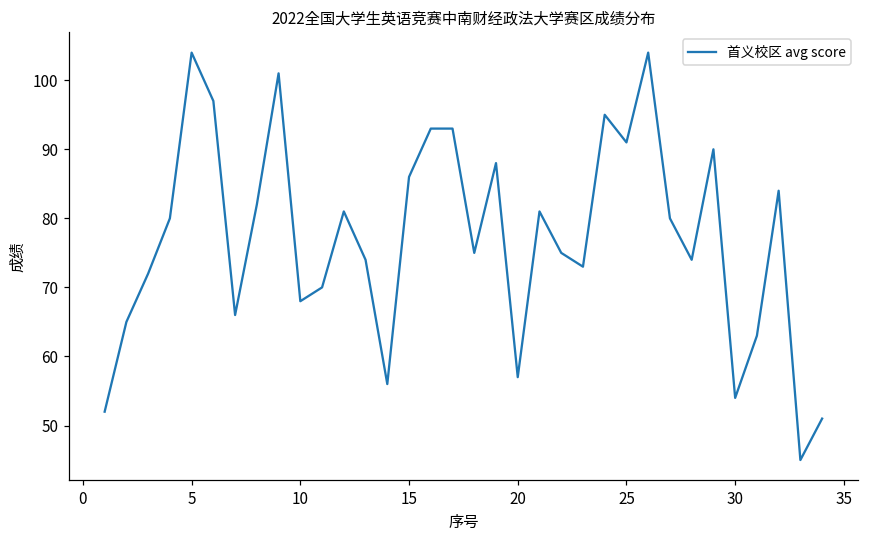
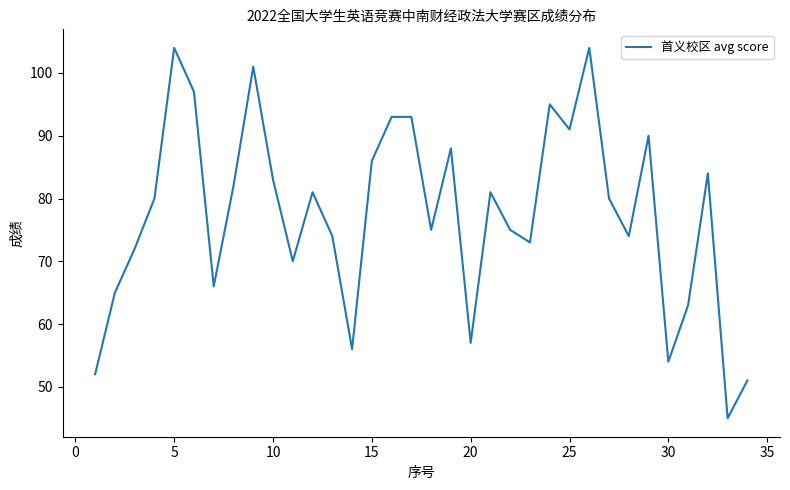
  {
    "5": 104,
-   "10": 68,
+   "10": 83,
    "15": 86,
    "20": 57,
    "25": 91,
    "30": 54
  }
